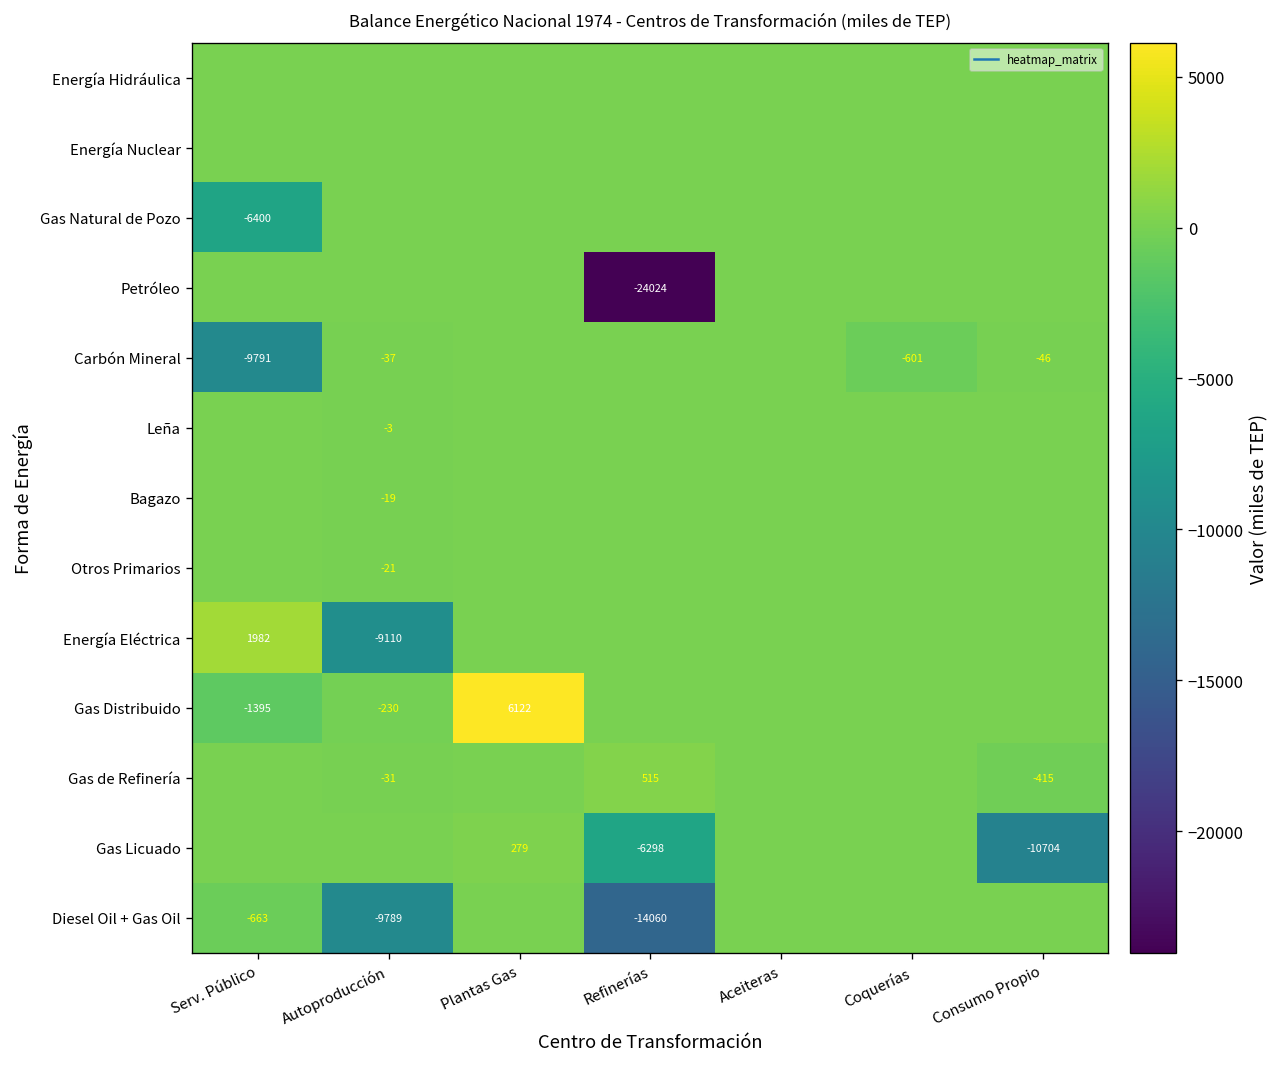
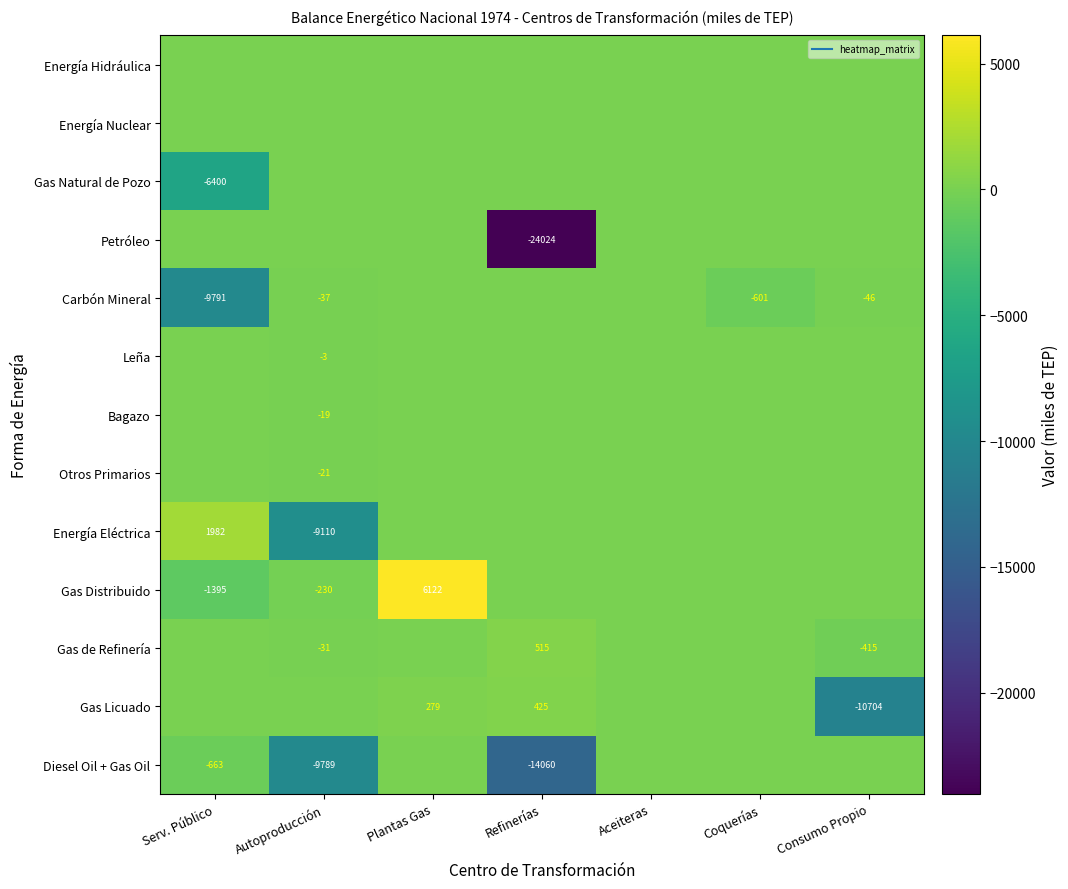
  {
    "Gas Natural de Pozo": {
      "Serv. Público": -6400
    },
    "Petróleo": {
      "Refinerías": -24024
    },
    "Carbón Mineral": {
      "Serv. Público": -9791,
      "Autoproducción": -37,
      "Coquerías": -601,
      "Consumo Propio": -46
    },
    "Leña": {
      "Autoproducción": -3
    },
    "Bagazo": {
      "Autoproducción": -19
    },
    "Otros Primarios": {
      "Autoproducción": -21
    },
    "Energía Eléctrica": {
      "Serv. Público": 1982,
      "Autoproducción": -9110
    },
    "Gas Distribuido": {
      "Serv. Público": -1395,
      "Autoproducción": -230,
      "Plantas Gas": 6122
    },
    "Gas de Refinería": {
      "Autoproducción": -31,
      "Refinerías": 515,
      "Consumo Propio": -415
    },
    "Gas Licuado": {
      "Plantas Gas": 279,
-     "Refinerías": -6298,
+     "Refinerías": 425,
      "Consumo Propio": -10704
    },
    "Diesel Oil + Gas Oil": {
      "Serv. Público": -663,
      "Autoproducción": -9789,
      "Refinerías": -14060
    }
  }
